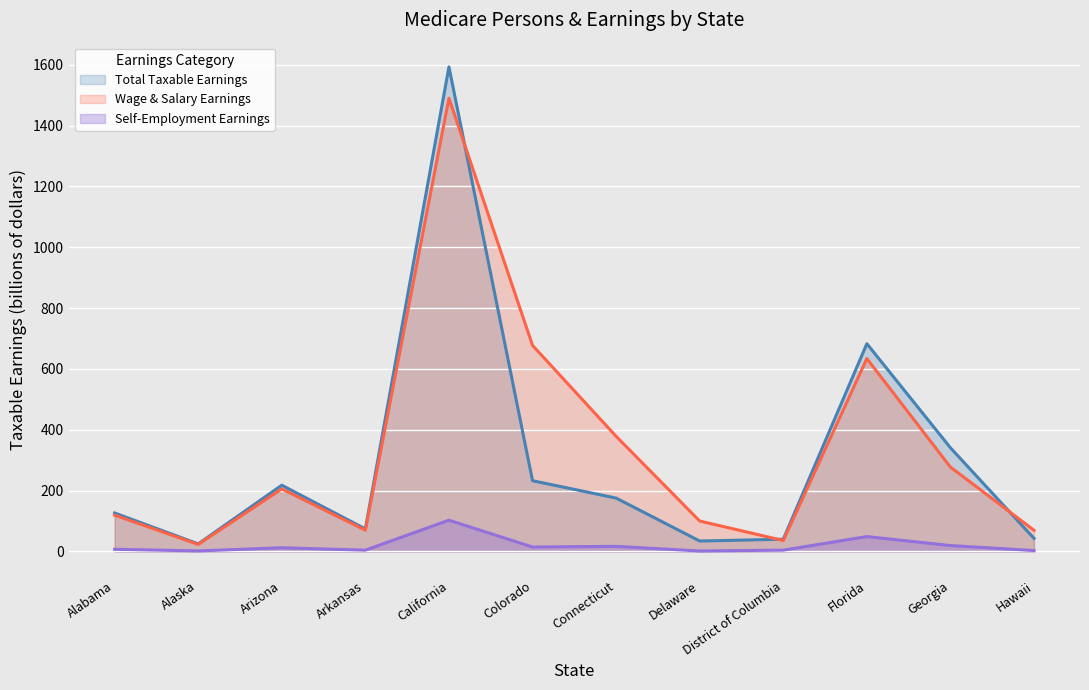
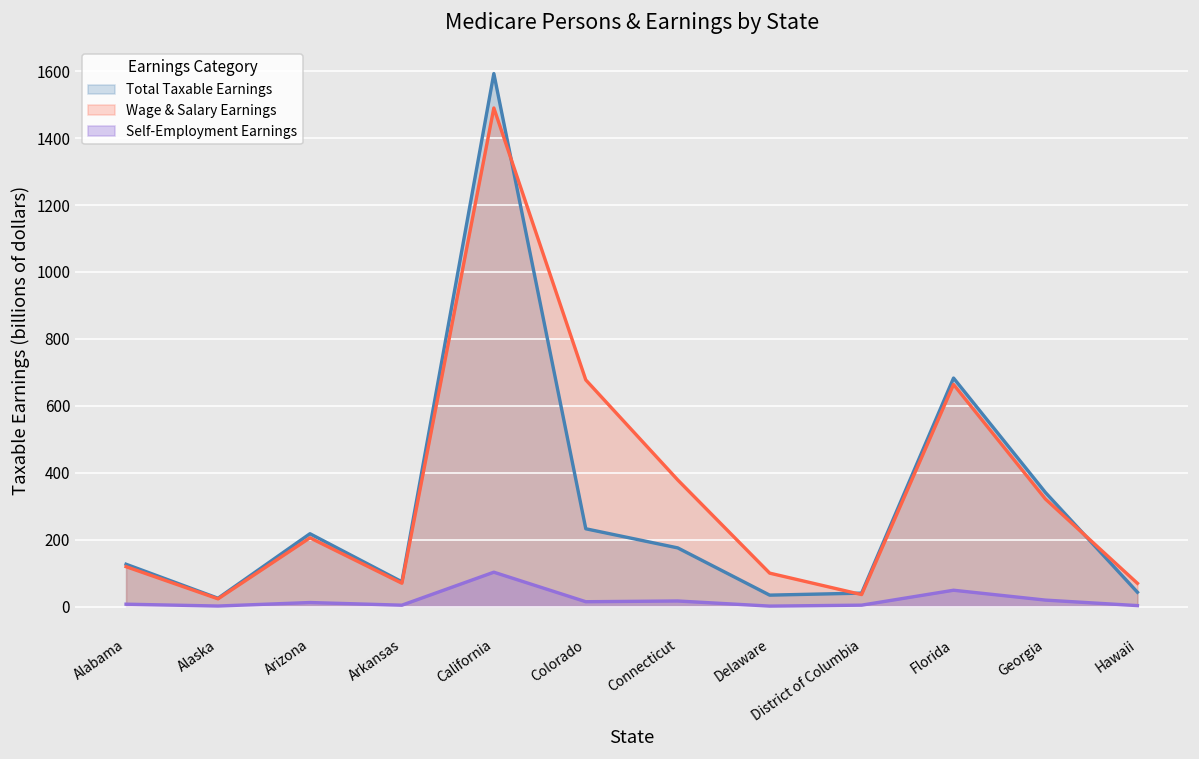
  {
    "Wage & Salary Earnings": {
      "Arizona": 210,
      "California": 1490,
      "Colorado": 680,
      "Connecticut": 380,
      "Delaware": 100,
-     "Florida": 630,
-     "Georgia": 280,
+     "Florida": 660,
+     "Georgia": 320,
      "Hawaii": 70
    }
  }
